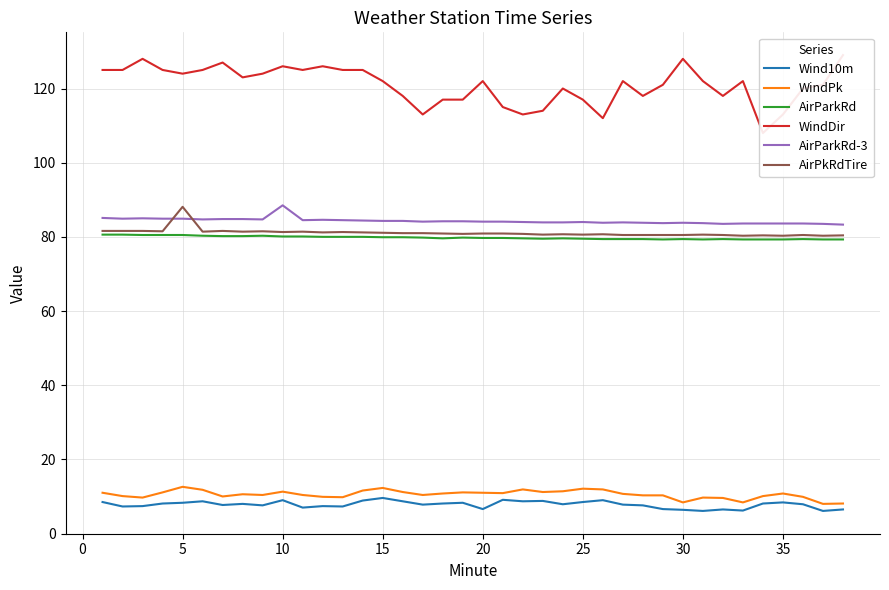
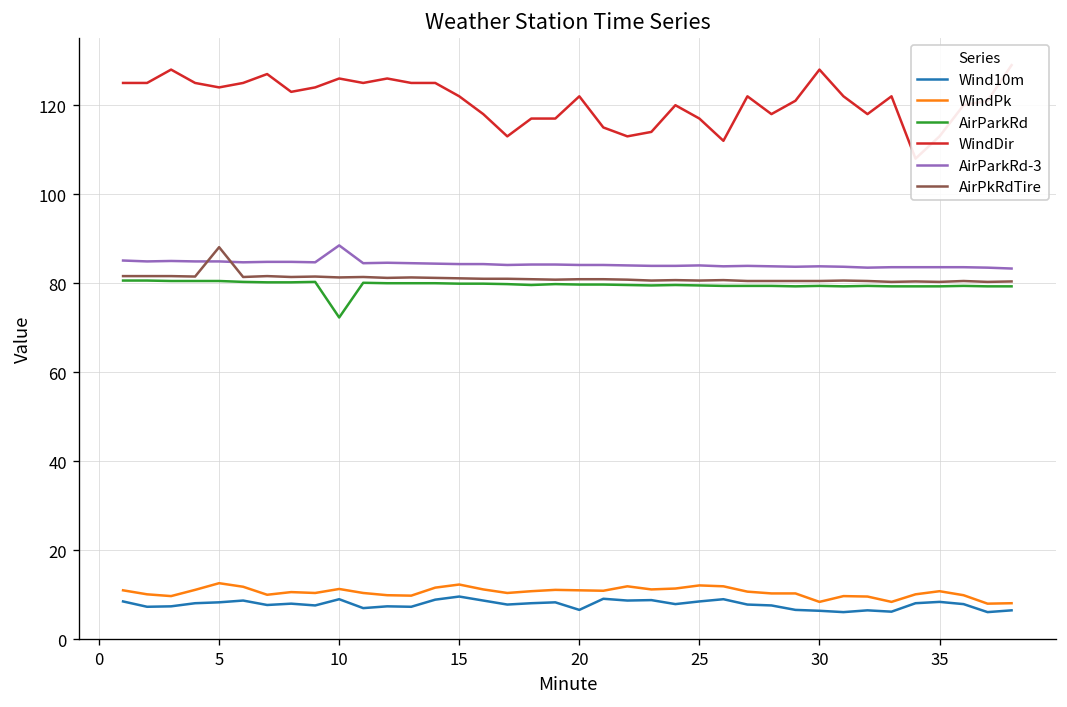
  {
    "Wind10m": {
      "5": 8,
      "10": 9,
      "15": 10,
      "20": 7,
      "25": 9,
      "30": 6,
      "35": 8
    },
    "WindPk": {
      "5": 13,
      "10": 11,
      "15": 12,
      "20": 11,
      "25": 12,
      "30": 8,
      "35": 11
    },
    "AirParkRd": {
      "5": 81,
-     "10": 80,
+     "10": 72,
      "15": 80,
      "20": 80,
      "25": 80,
      "30": 79,
      "35": 79
    },
    "WindDir": {
      "5": 124,
      "10": 126,
      "15": 122,
      "20": 122,
      "25": 117,
      "30": 128
    },
    "AirParkRd-3": {
      "5": 85,
      "10": 89,
      "15": 84,
      "20": 84,
      "25": 84,
      "30": 84,
      "35": 84
    },
    "AirPkRdTire": {
      "5": 88,
      "10": 81,
      "15": 81,
      "20": 81,
      "25": 81,
      "30": 81,
      "35": 80
    }
  }
